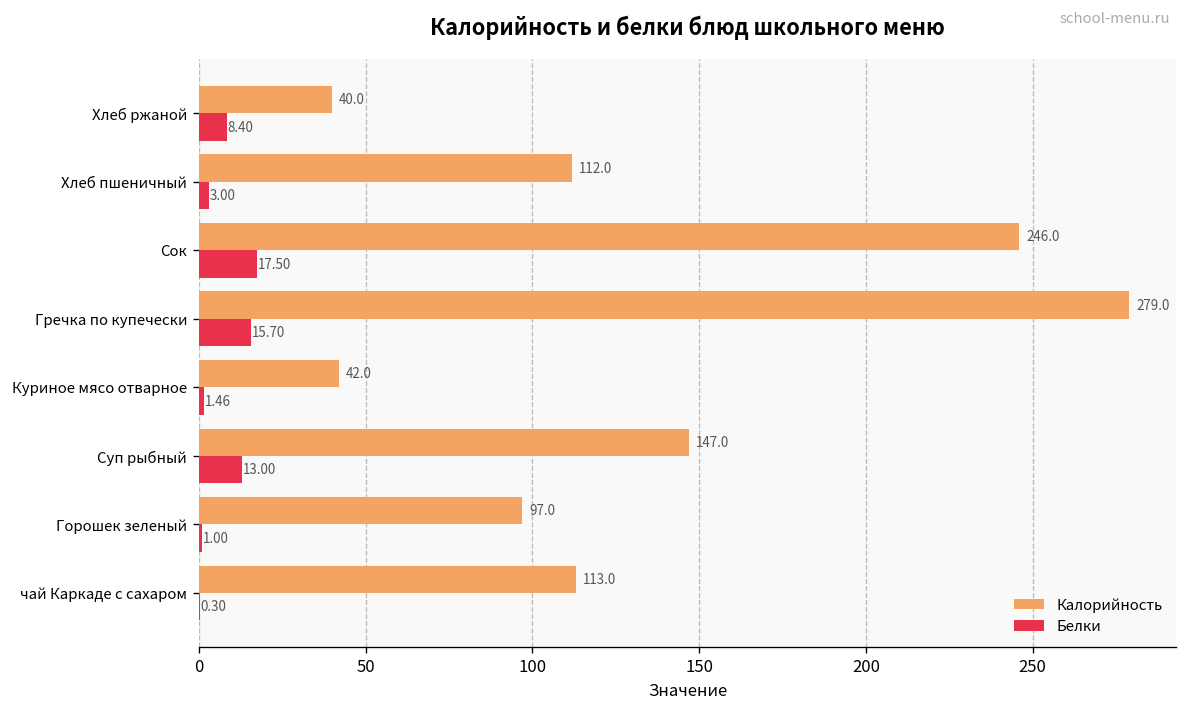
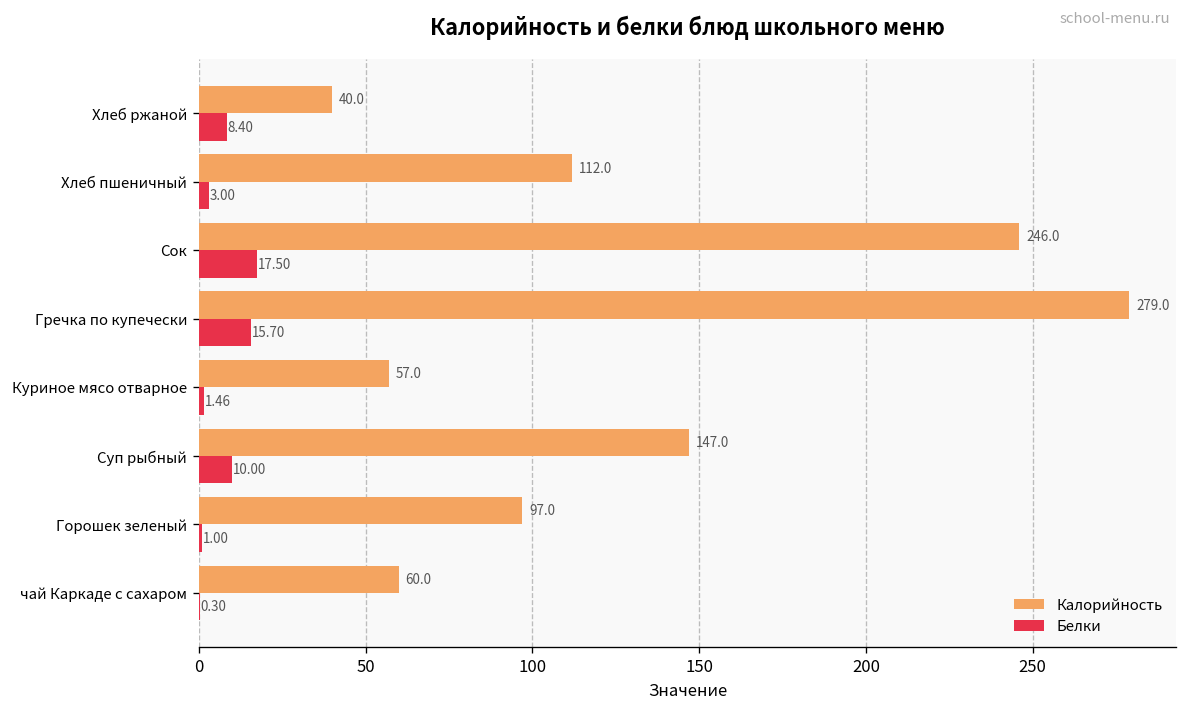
  {
    "Калорийность": {
      "Хлеб ржаной": 40.0,
      "Хлеб пшеничный": 112.0,
      "Сок": 246.0,
      "Гречка по купечески": 279.0,
-     "Куриное мясо отварное": 42.0,
+     "Куриное мясо отварное": 57.0,
      "Суп рыбный": 147.0,
      "Горошек зеленый": 97.0,
-     "чай Каркаде с сахаром": 113.0
+     "чай Каркаде с сахаром": 60.0
    },
    "Белки": {
      "Хлеб ржаной": 8.40,
      "Хлеб пшеничный": 3.00,
      "Сок": 17.50,
      "Гречка по купечески": 15.70,
      "Куриное мясо отварное": 1.46,
-     "Суп рыбный": 13.00,
+     "Суп рыбный": 10.00,
      "Горошек зеленый": 1.00,
      "чай Каркаде с сахаром": 0.30
    }
  }
